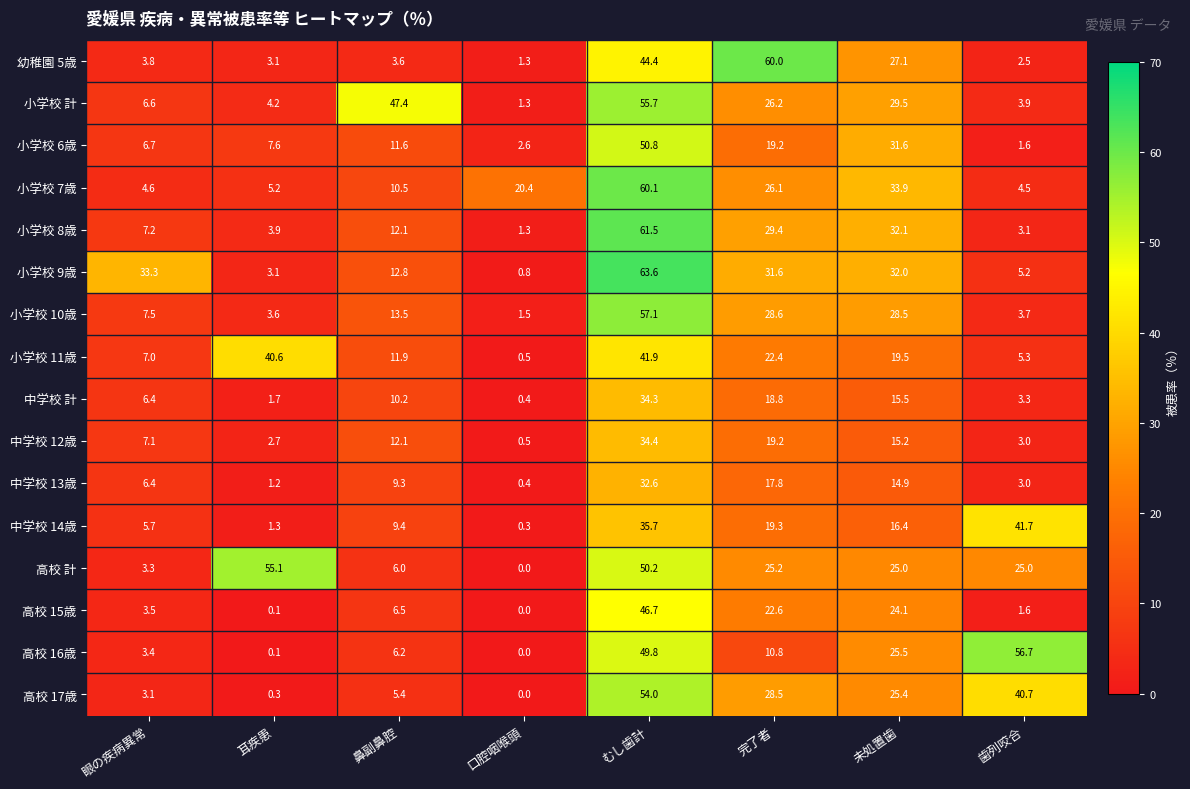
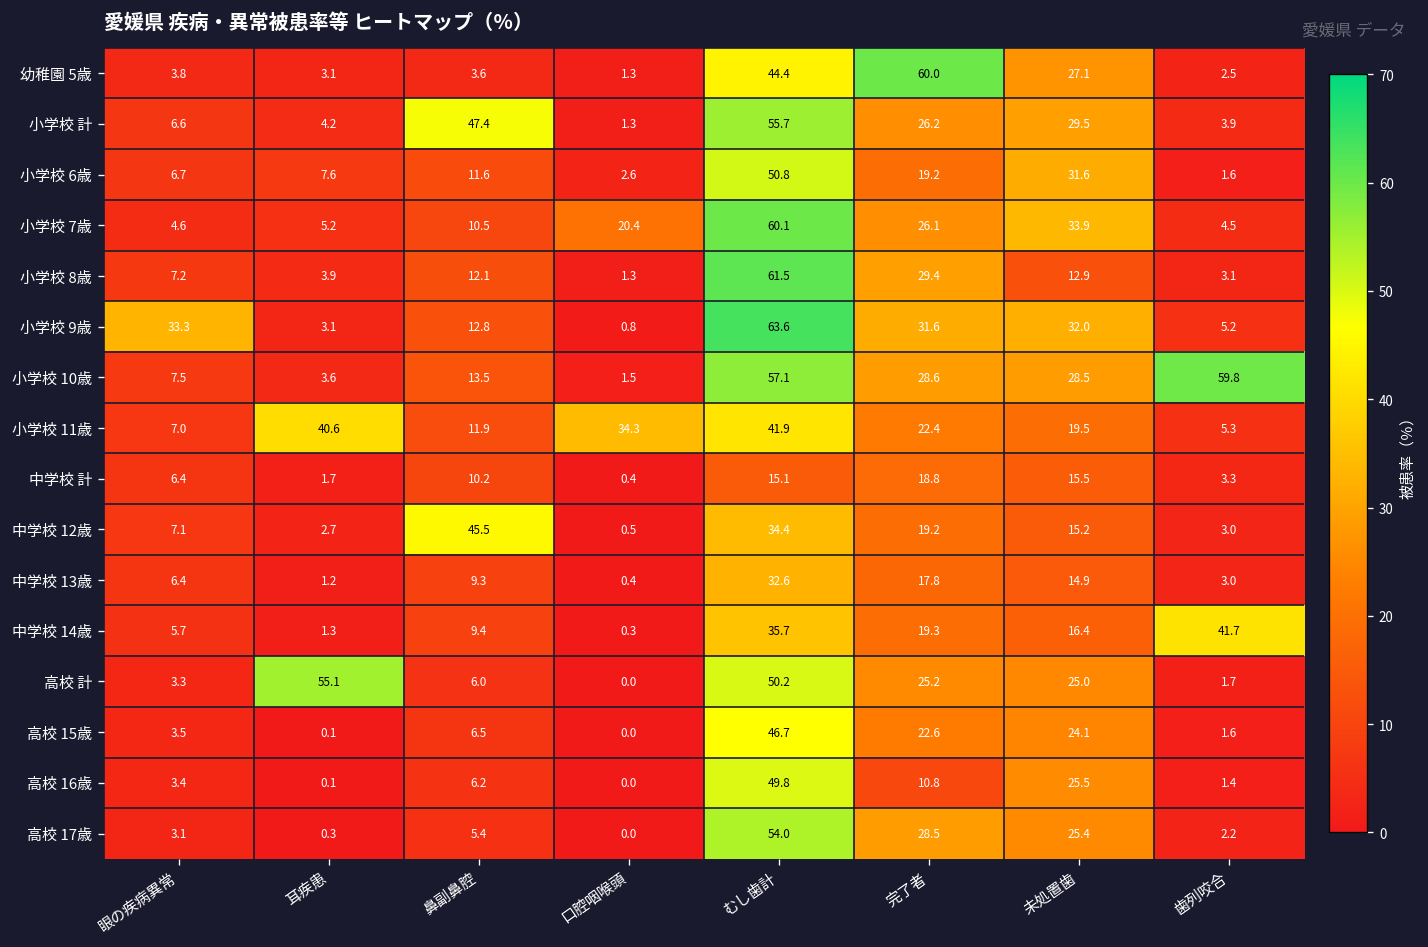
  {
    "幼稚園 5歳": {
      "眼の疾病異常": 3.8,
      "耳疾患": 3.1,
      "鼻副鼻腔": 3.6,
      "口腔咽喉頭": 1.3,
      "むし歯計": 44.4,
      "完了者": 60.0,
      "未処置歯": 27.1,
      "歯列咬合": 2.5
    },
    "小学校 計": {
      "眼の疾病異常": 6.6,
      "耳疾患": 4.2,
      "鼻副鼻腔": 47.4,
      "口腔咽喉頭": 1.3,
      "むし歯計": 55.7,
      "完了者": 26.2,
      "未処置歯": 29.5,
      "歯列咬合": 3.9
    },
    "小学校 6歳": {
      "眼の疾病異常": 6.7,
      "耳疾患": 7.6,
      "鼻副鼻腔": 11.6,
      "口腔咽喉頭": 2.6,
      "むし歯計": 50.8,
      "完了者": 19.2,
      "未処置歯": 31.6,
      "歯列咬合": 1.6
    },
    "小学校 7歳": {
      "眼の疾病異常": 4.6,
      "耳疾患": 5.2,
      "鼻副鼻腔": 10.5,
      "口腔咽喉頭": 20.4,
      "むし歯計": 60.1,
      "完了者": 26.1,
      "未処置歯": 33.9,
      "歯列咬合": 4.5
    },
    "小学校 8歳": {
      "眼の疾病異常": 7.2,
      "耳疾患": 3.9,
      "鼻副鼻腔": 12.1,
      "口腔咽喉頭": 1.3,
      "むし歯計": 61.5,
      "完了者": 29.4,
-     "未処置歯": 32.1,
+     "未処置歯": 12.9,
      "歯列咬合": 3.1
    },
    "小学校 9歳": {
      "眼の疾病異常": 33.3,
      "耳疾患": 3.1,
      "鼻副鼻腔": 12.8,
      "口腔咽喉頭": 0.8,
      "むし歯計": 63.6,
      "完了者": 31.6,
      "未処置歯": 32.0,
      "歯列咬合": 5.2
    },
    "小学校 10歳": {
      "眼の疾病異常": 7.5,
      "耳疾患": 3.6,
      "鼻副鼻腔": 13.5,
      "口腔咽喉頭": 1.5,
      "むし歯計": 57.1,
      "完了者": 28.6,
      "未処置歯": 28.5,
-     "歯列咬合": 3.7
+     "歯列咬合": 59.8
    },
    "小学校 11歳": {
      "眼の疾病異常": 7.0,
      "耳疾患": 40.6,
      "鼻副鼻腔": 11.9,
-     "口腔咽喉頭": 0.5,
+     "口腔咽喉頭": 34.3,
      "むし歯計": 41.9,
      "完了者": 22.4,
      "未処置歯": 19.5,
      "歯列咬合": 5.3
    },
    "中学校 計": {
      "眼の疾病異常": 6.4,
      "耳疾患": 1.7,
      "鼻副鼻腔": 10.2,
      "口腔咽喉頭": 0.4,
-     "むし歯計": 34.3,
+     "むし歯計": 15.1,
      "完了者": 18.8,
      "未処置歯": 15.5,
      "歯列咬合": 3.3
    },
    "中学校 12歳": {
      "眼の疾病異常": 7.1,
      "耳疾患": 2.7,
-     "鼻副鼻腔": 12.1,
+     "鼻副鼻腔": 45.5,
      "口腔咽喉頭": 0.5,
      "むし歯計": 34.4,
      "完了者": 19.2,
      "未処置歯": 15.2,
      "歯列咬合": 3.0
    },
    "中学校 13歳": {
      "眼の疾病異常": 6.4,
      "耳疾患": 1.2,
      "鼻副鼻腔": 9.3,
      "口腔咽喉頭": 0.4,
      "むし歯計": 32.6,
      "完了者": 17.8,
      "未処置歯": 14.9,
      "歯列咬合": 3.0
    },
    "中学校 14歳": {
      "眼の疾病異常": 5.7,
      "耳疾患": 1.3,
      "鼻副鼻腔": 9.4,
      "口腔咽喉頭": 0.3,
      "むし歯計": 35.7,
      "完了者": 19.3,
      "未処置歯": 16.4,
      "歯列咬合": 41.7
    },
    "高校 計": {
      "眼の疾病異常": 3.3,
      "耳疾患": 55.1,
      "鼻副鼻腔": 6.0,
      "口腔咽喉頭": 0.0,
      "むし歯計": 50.2,
      "完了者": 25.2,
      "未処置歯": 25.0,
-     "歯列咬合": 25.0
+     "歯列咬合": 1.7
    },
    "高校 15歳": {
      "眼の疾病異常": 3.5,
      "耳疾患": 0.1,
      "鼻副鼻腔": 6.5,
      "口腔咽喉頭": 0.0,
      "むし歯計": 46.7,
      "完了者": 22.6,
      "未処置歯": 24.1,
      "歯列咬合": 1.6
    },
    "高校 16歳": {
      "眼の疾病異常": 3.4,
      "耳疾患": 0.1,
      "鼻副鼻腔": 6.2,
      "口腔咽喉頭": 0.0,
      "むし歯計": 49.8,
      "完了者": 10.8,
      "未処置歯": 25.5,
-     "歯列咬合": 56.7
+     "歯列咬合": 1.4
    },
    "高校 17歳": {
      "眼の疾病異常": 3.1,
      "耳疾患": 0.3,
      "鼻副鼻腔": 5.4,
      "口腔咽喉頭": 0.0,
      "むし歯計": 54.0,
      "完了者": 28.5,
      "未処置歯": 25.4,
-     "歯列咬合": 40.7
+     "歯列咬合": 2.2
    }
  }
